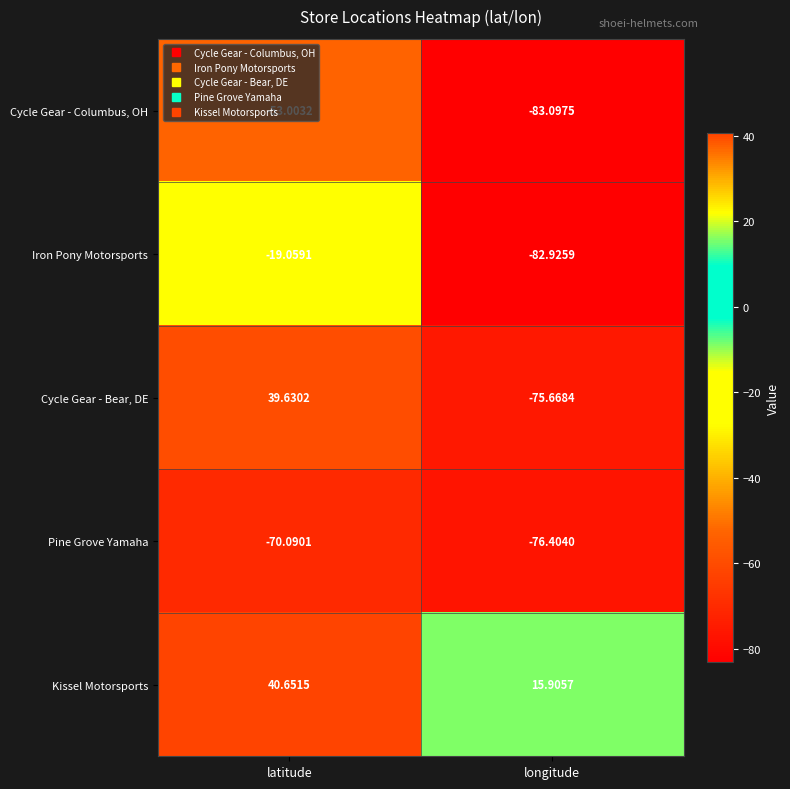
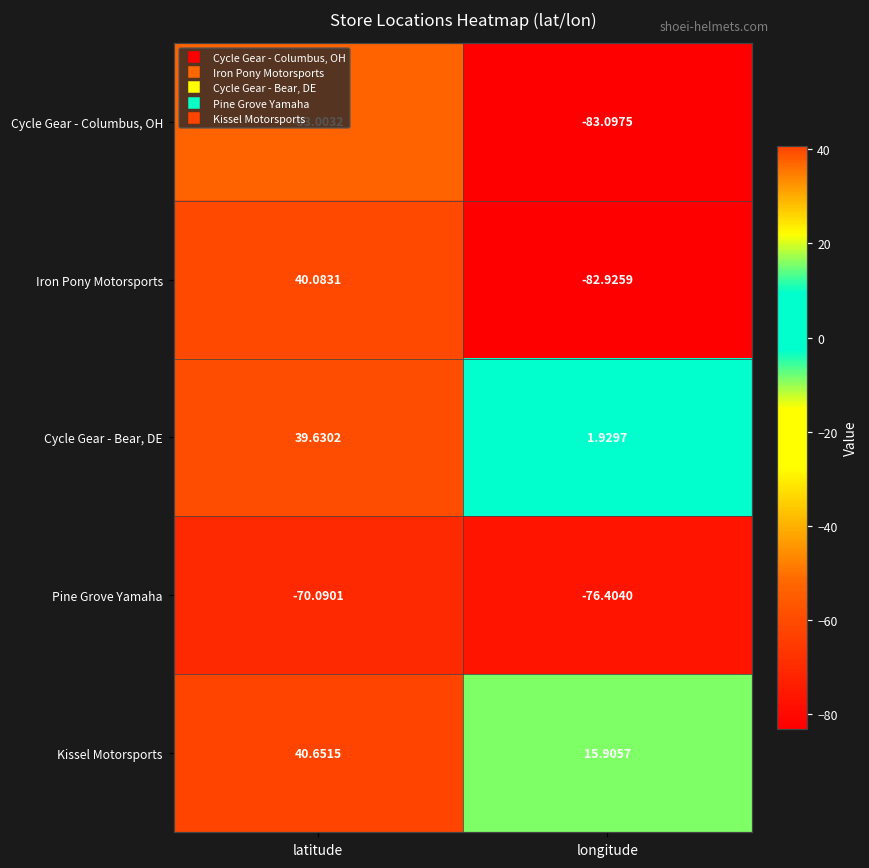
  {
    "Cycle Gear - Columbus, OH": {
      "longitude": -83.0975
    },
    "Iron Pony Motorsports": {
-     "latitude": -19.0591,
+     "latitude": 40.0831,
      "longitude": -82.9259
    },
    "Cycle Gear - Bear, DE": {
      "latitude": 39.6302,
-     "longitude": -75.6684
+     "longitude": 1.9297
    },
    "Pine Grove Yamaha": {
      "latitude": -70.0901,
      "longitude": -76.4040
    },
    "Kissel Motorsports": {
      "latitude": 40.6515,
      "longitude": 15.9057
    }
  }
